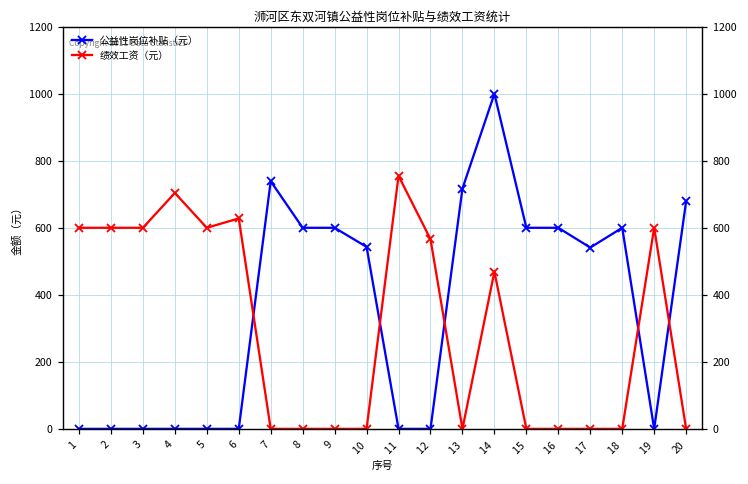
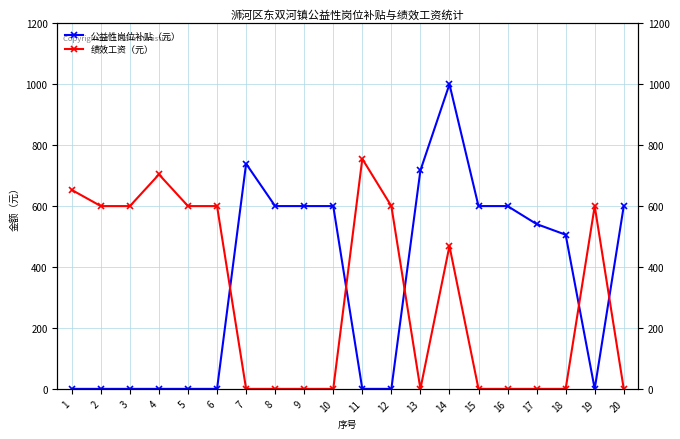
  {
    "公益性岗位补贴（元）": {
      "1": 0,
      "2": 0,
      "3": 0,
      "4": 0,
      "5": 0,
      "6": 0,
      "7": 740,
      "8": 600,
      "9": 600,
-     "10": 540,
+     "10": 600,
      "11": 0,
      "12": 0,
      "13": 720,
      "14": 1000,
      "15": 600,
      "16": 600,
      "17": 540,
-     "18": 600,
+     "18": 510,
      "19": 0,
-     "20": 680
+     "20": 600
    },
    "绩效工资（元）": {
-     "1": 600,
+     "1": 650,
      "2": 600,
      "3": 600,
      "4": 700,
      "5": 600,
-     "6": 630,
+     "6": 600,
      "7": 0,
      "8": 0,
      "9": 0,
      "10": 0,
      "11": 760,
-     "12": 570,
+     "12": 600,
      "13": 0,
      "14": 470,
      "15": 0,
      "16": 0,
      "17": 0,
      "18": 0,
      "19": 600,
      "20": 0
    }
  }
